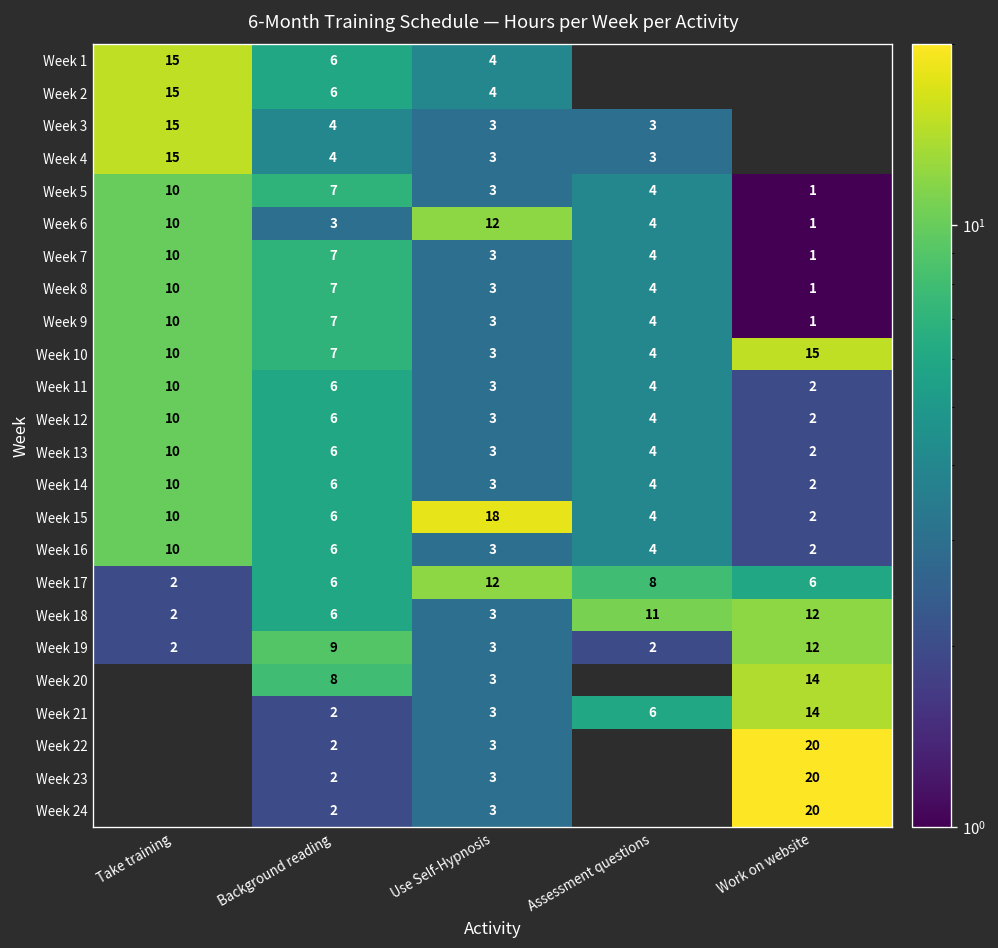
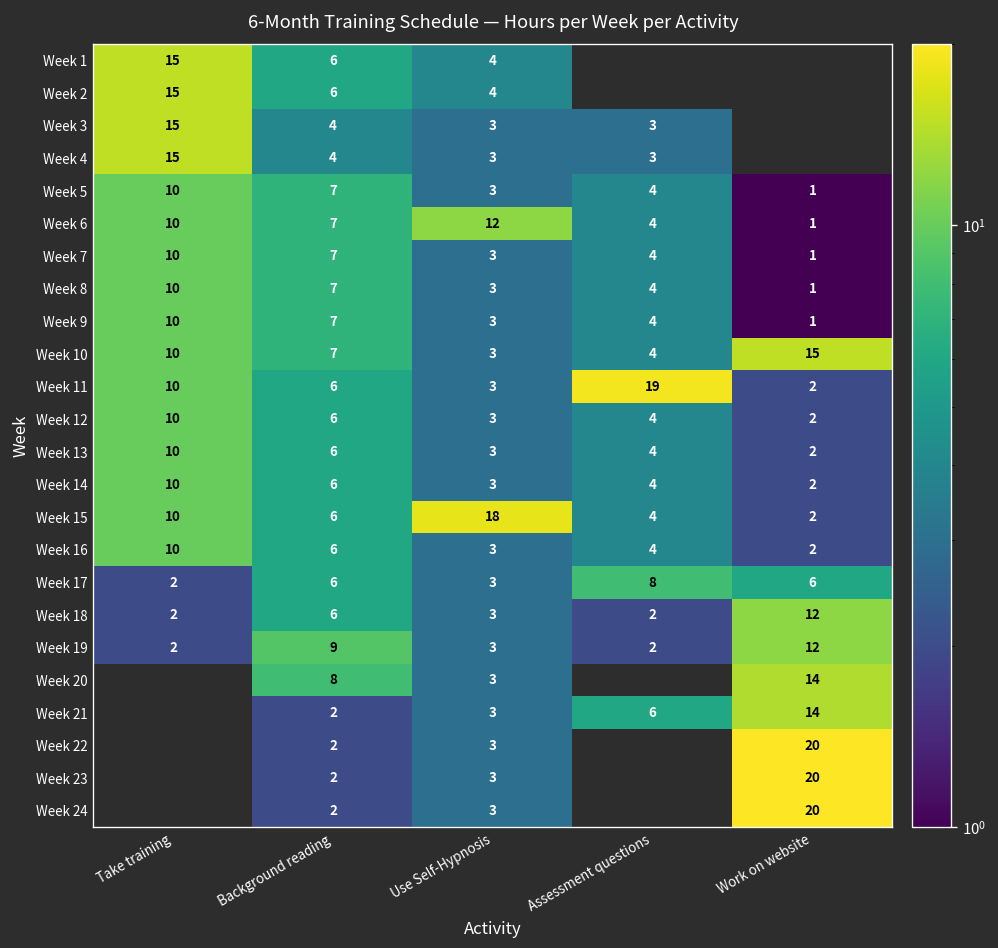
  {
    "Week 1": {
      "Take training": 15,
      "Background reading": 6,
      "Use Self-Hypnosis": 4
    },
    "Week 2": {
      "Take training": 15,
      "Background reading": 6,
      "Use Self-Hypnosis": 4
    },
    "Week 3": {
      "Take training": 15,
      "Background reading": 4,
      "Use Self-Hypnosis": 3,
      "Assessment questions": 3
    },
    "Week 4": {
      "Take training": 15,
      "Background reading": 4,
      "Use Self-Hypnosis": 3,
      "Assessment questions": 3
    },
    "Week 5": {
      "Take training": 10,
      "Background reading": 7,
      "Use Self-Hypnosis": 3,
      "Assessment questions": 4,
      "Work on website": 1
    },
    "Week 6": {
      "Take training": 10,
-     "Background reading": 3,
+     "Background reading": 7,
      "Use Self-Hypnosis": 12,
      "Assessment questions": 4,
      "Work on website": 1
    },
    "Week 7": {
      "Take training": 10,
      "Background reading": 7,
      "Use Self-Hypnosis": 3,
      "Assessment questions": 4,
      "Work on website": 1
    },
    "Week 8": {
      "Take training": 10,
      "Background reading": 7,
      "Use Self-Hypnosis": 3,
      "Assessment questions": 4,
      "Work on website": 1
    },
    "Week 9": {
      "Take training": 10,
      "Background reading": 7,
      "Use Self-Hypnosis": 3,
      "Assessment questions": 4,
      "Work on website": 1
    },
    "Week 10": {
      "Take training": 10,
      "Background reading": 7,
      "Use Self-Hypnosis": 3,
      "Assessment questions": 4,
      "Work on website": 15
    },
    "Week 11": {
      "Take training": 10,
      "Background reading": 6,
      "Use Self-Hypnosis": 3,
-     "Assessment questions": 4,
+     "Assessment questions": 19,
      "Work on website": 2
    },
    "Week 12": {
      "Take training": 10,
      "Background reading": 6,
      "Use Self-Hypnosis": 3,
      "Assessment questions": 4,
      "Work on website": 2
    },
    "Week 13": {
      "Take training": 10,
      "Background reading": 6,
      "Use Self-Hypnosis": 3,
      "Assessment questions": 4,
      "Work on website": 2
    },
    "Week 14": {
      "Take training": 10,
      "Background reading": 6,
      "Use Self-Hypnosis": 3,
      "Assessment questions": 4,
      "Work on website": 2
    },
    "Week 15": {
      "Take training": 10,
      "Background reading": 6,
      "Use Self-Hypnosis": 18,
      "Assessment questions": 4,
      "Work on website": 2
    },
    "Week 16": {
      "Take training": 10,
      "Background reading": 6,
      "Use Self-Hypnosis": 3,
      "Assessment questions": 4,
      "Work on website": 2
    },
    "Week 17": {
      "Take training": 2,
      "Background reading": 6,
-     "Use Self-Hypnosis": 12,
+     "Use Self-Hypnosis": 3,
      "Assessment questions": 8,
      "Work on website": 6
    },
    "Week 18": {
      "Take training": 2,
      "Background reading": 6,
      "Use Self-Hypnosis": 3,
-     "Assessment questions": 11,
+     "Assessment questions": 2,
      "Work on website": 12
    },
    "Week 19": {
      "Take training": 2,
      "Background reading": 9,
      "Use Self-Hypnosis": 3,
      "Assessment questions": 2,
      "Work on website": 12
    },
    "Week 20": {
      "Background reading": 8,
      "Use Self-Hypnosis": 3,
      "Work on website": 14
    },
    "Week 21": {
      "Background reading": 2,
      "Use Self-Hypnosis": 3,
      "Assessment questions": 6,
      "Work on website": 14
    },
    "Week 22": {
      "Background reading": 2,
      "Use Self-Hypnosis": 3,
      "Work on website": 20
    },
    "Week 23": {
      "Background reading": 2,
      "Use Self-Hypnosis": 3,
      "Work on website": 20
    },
    "Week 24": {
      "Background reading": 2,
      "Use Self-Hypnosis": 3,
      "Work on website": 20
    }
  }
